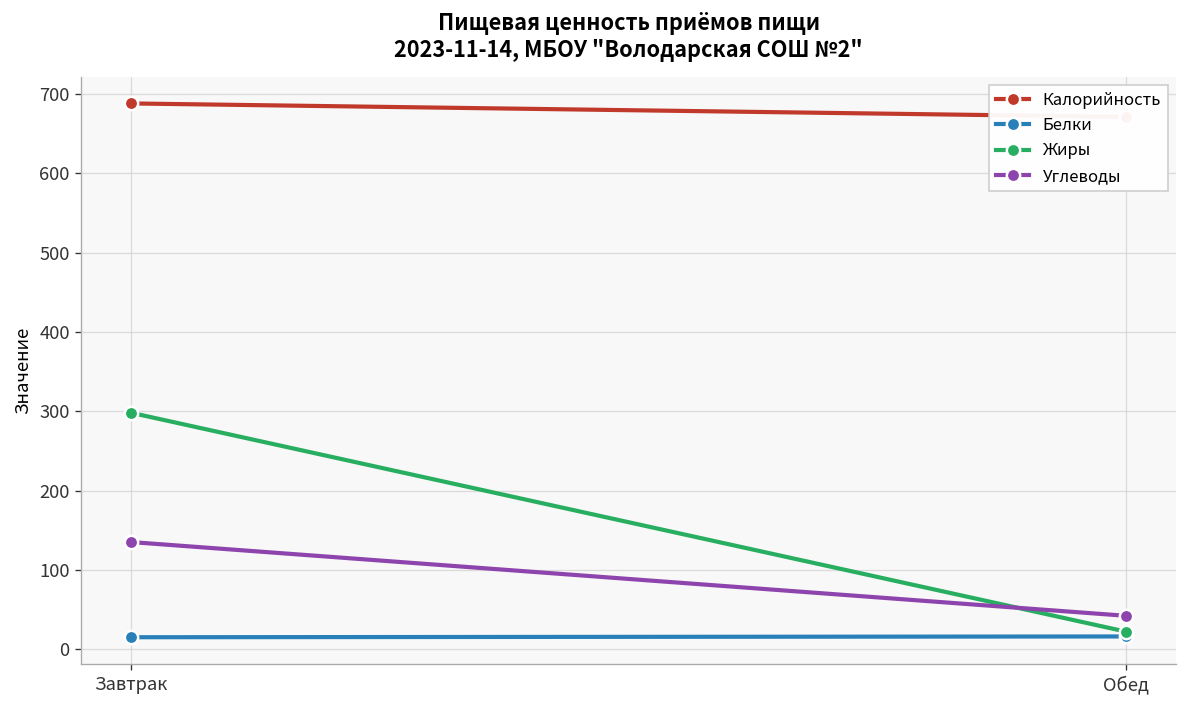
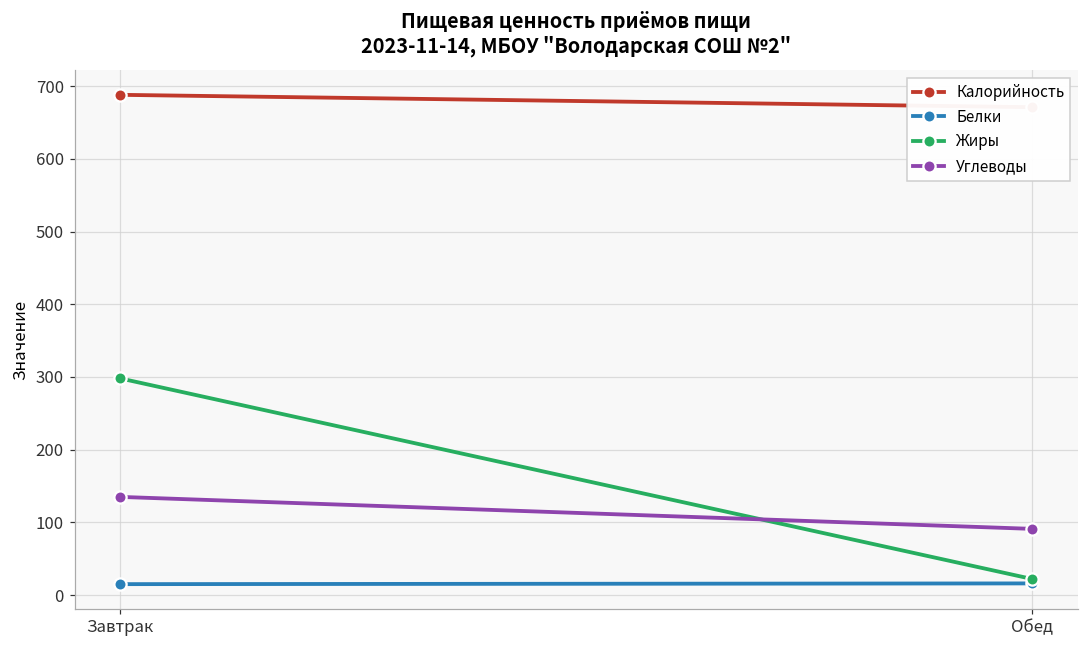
  {
    "Калорийность": {
      "Завтрак": 690
    },
    "Белки": {
      "Завтрак": 20,
      "Обед": 20
    },
    "Жиры": {
      "Завтрак": 300,
      "Обед": 20
    },
    "Углеводы": {
      "Завтрак": 140,
-     "Обед": 40
+     "Обед": 90
    }
  }
